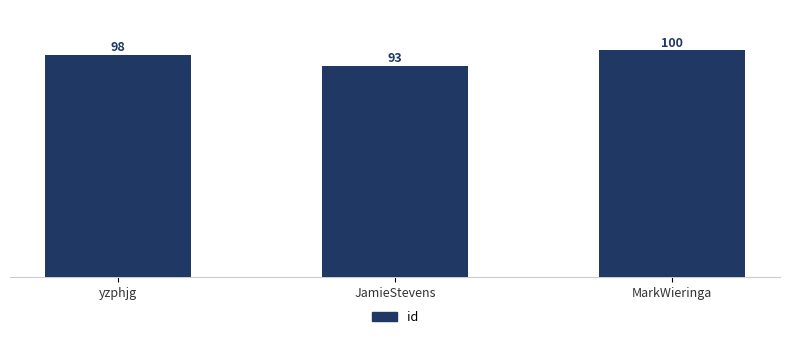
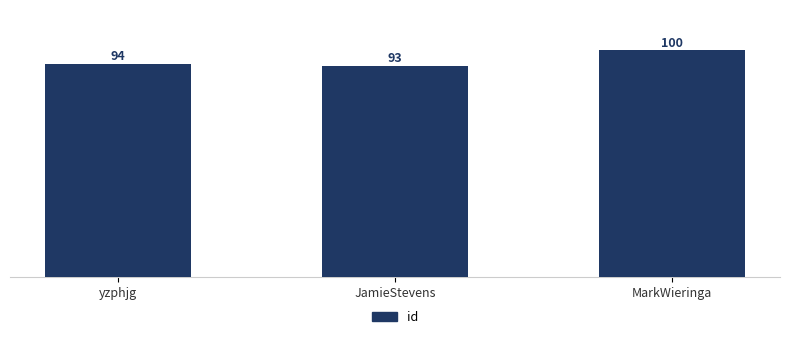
  {
-   "yzphjg": 98,
+   "yzphjg": 94,
    "JamieStevens": 93,
    "MarkWieringa": 100
  }
